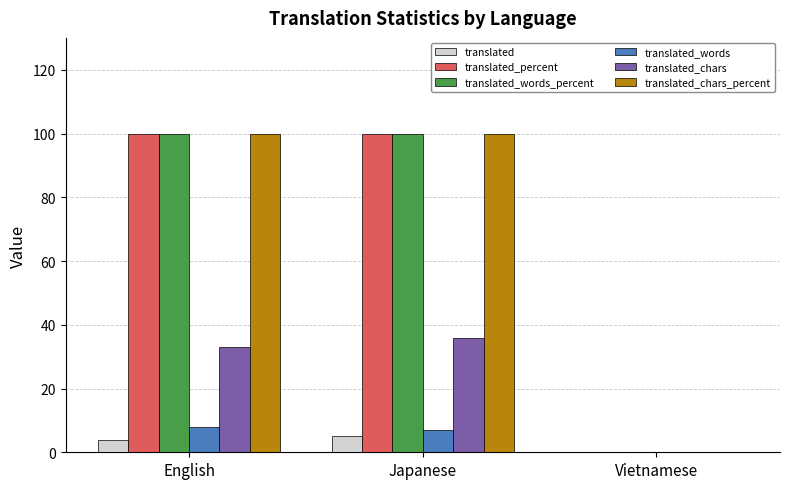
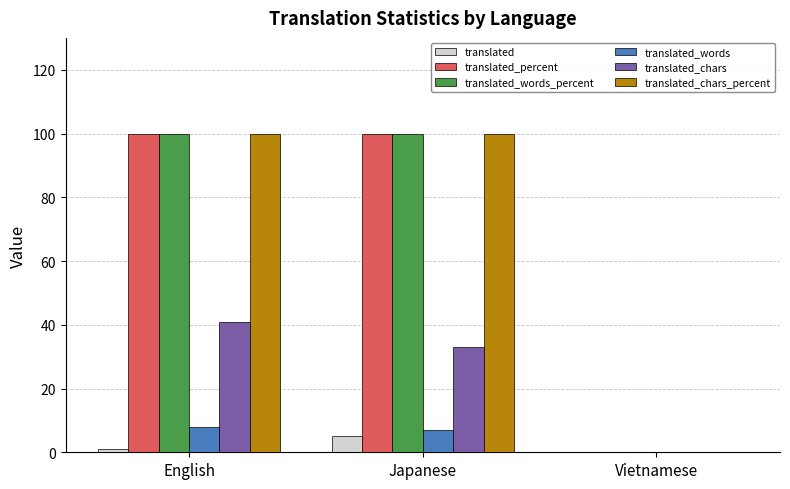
  {
    "translated": {
-     "English": 4,
+     "English": 1,
      "Japanese": 5,
      "Vietnamese": 0
    },
    "translated_percent": {
      "English": 100,
      "Japanese": 100,
      "Vietnamese": 0
    },
    "translated_words_percent": {
      "English": 100,
      "Japanese": 100,
      "Vietnamese": 0
    },
    "translated_words": {
      "English": 8,
      "Japanese": 7,
      "Vietnamese": 0
    },
    "translated_chars": {
-     "English": 33,
-     "Japanese": 36,
+     "English": 41,
+     "Japanese": 33,
      "Vietnamese": 0
    },
    "translated_chars_percent": {
      "English": 100,
      "Japanese": 100,
      "Vietnamese": 0
    }
  }
